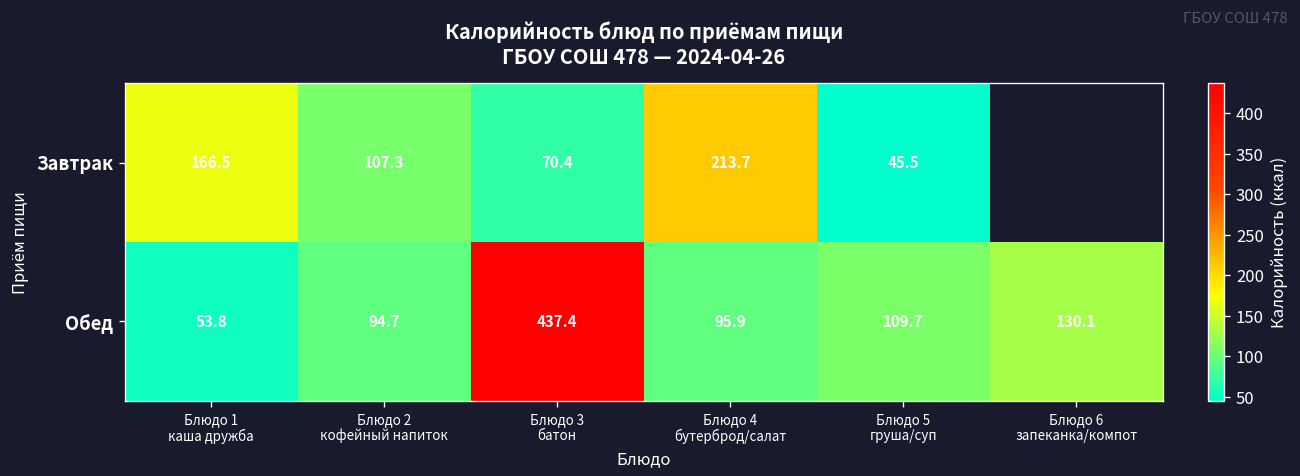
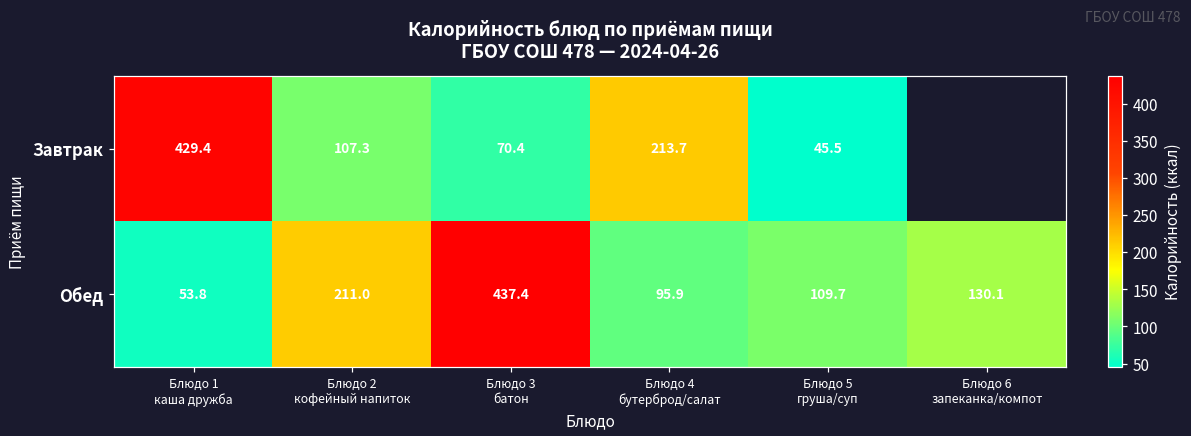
  {
    "Завтрак": {
-     "Блюдо 1 каша дружба": 166.5,
+     "Блюдо 1 каша дружба": 429.4,
      "Блюдо 2 кофейный напиток": 107.3,
      "Блюдо 3 батон": 70.4,
      "Блюдо 4 бутерброд/салат": 213.7,
      "Блюдо 5 груша/суп": 45.5
    },
    "Обед": {
      "Блюдо 1 каша дружба": 53.8,
-     "Блюдо 2 кофейный напиток": 94.7,
+     "Блюдо 2 кофейный напиток": 211.0,
      "Блюдо 3 батон": 437.4,
      "Блюдо 4 бутерброд/салат": 95.9,
      "Блюдо 5 груша/суп": 109.7,
      "Блюдо 6 запеканка/компот": 130.1
    }
  }
